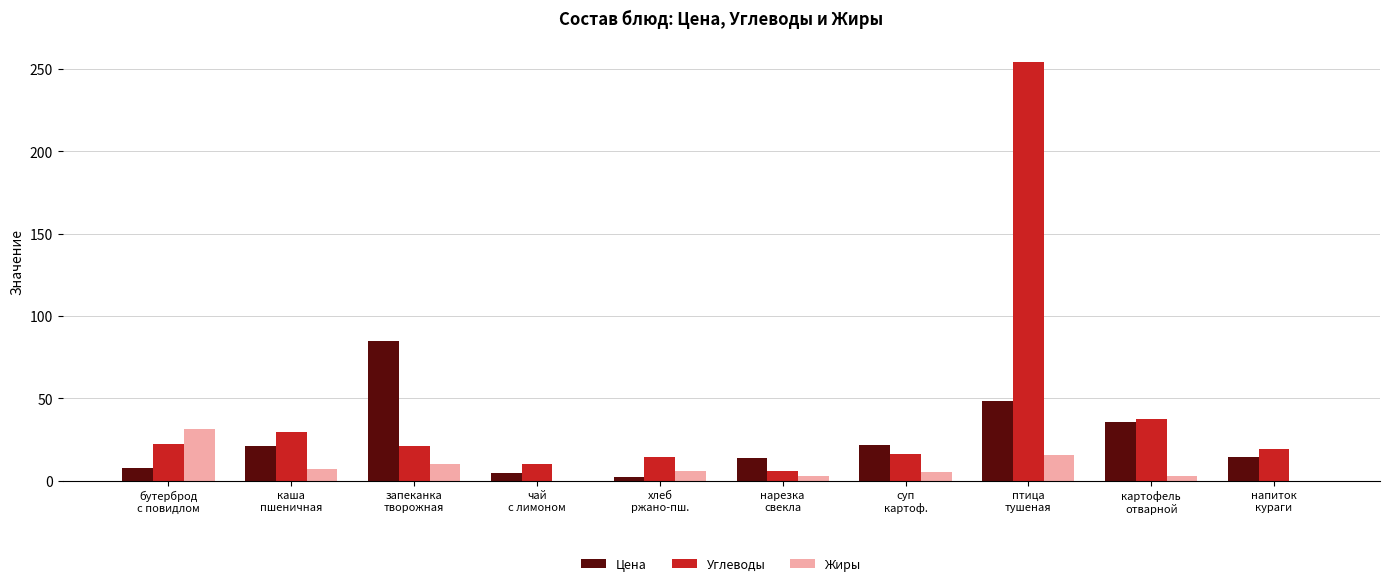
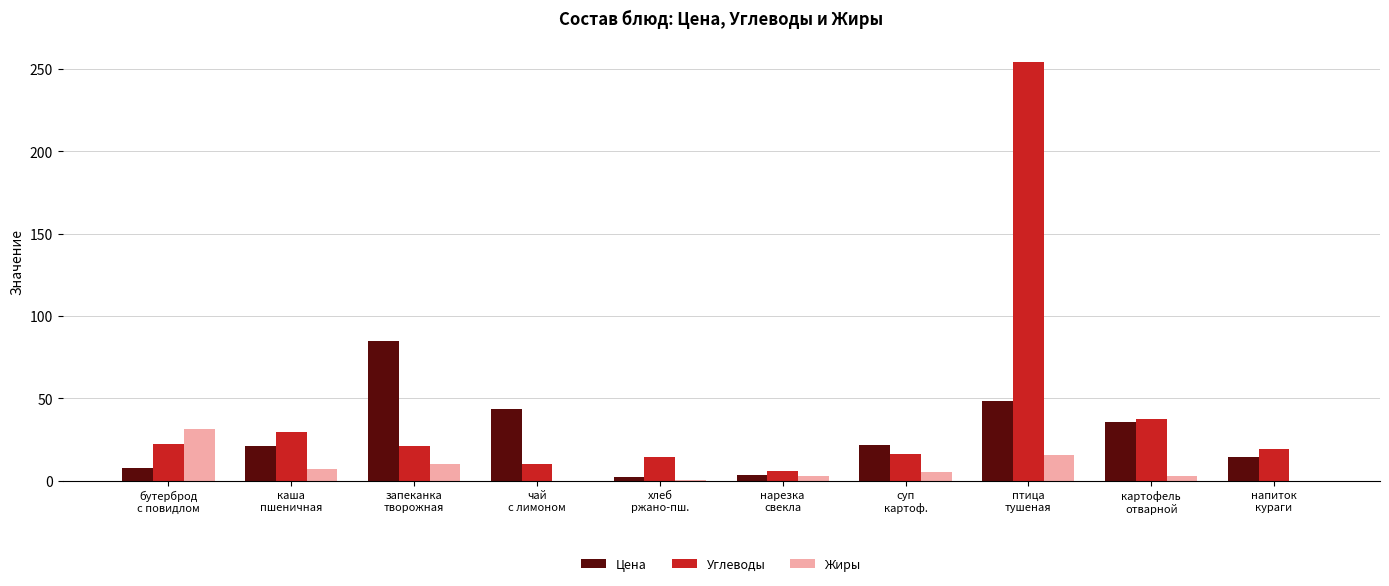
  {
    "Цена": {
      "бутерброд с повидлом": 8,
      "каша пшеничная": 21,
      "запеканка творожная": 85,
-     "чай с лимоном": 5,
+     "чай с лимоном": 44,
      "хлеб ржано-пш.": 3,
-     "нарезка свекла": 14,
+     "нарезка свекла": 4,
      "суп картоф.": 22,
      "птица тушеная": 49,
      "картофель отварной": 36,
      "напиток кураги": 15
    },
    "Углеводы": {
      "бутерброд с повидлом": 22,
      "каша пшеничная": 30,
      "запеканка творожная": 21,
      "чай с лимоном": 10,
      "хлеб ржано-пш.": 15,
      "нарезка свекла": 6,
      "суп картоф.": 16,
      "птица тушеная": 254,
      "картофель отварной": 37,
      "напиток кураги": 19
    },
    "Жиры": {
      "бутерброд с повидлом": 32,
      "каша пшеничная": 7,
      "запеканка творожная": 10,
      "чай с лимоном": 0,
-     "хлеб ржано-пш.": 6,
+     "хлеб ржано-пш.": 0,
      "нарезка свекла": 3,
      "суп картоф.": 5,
      "птица тушеная": 15,
      "картофель отварной": 3,
      "напиток кураги": 0
    }
  }
